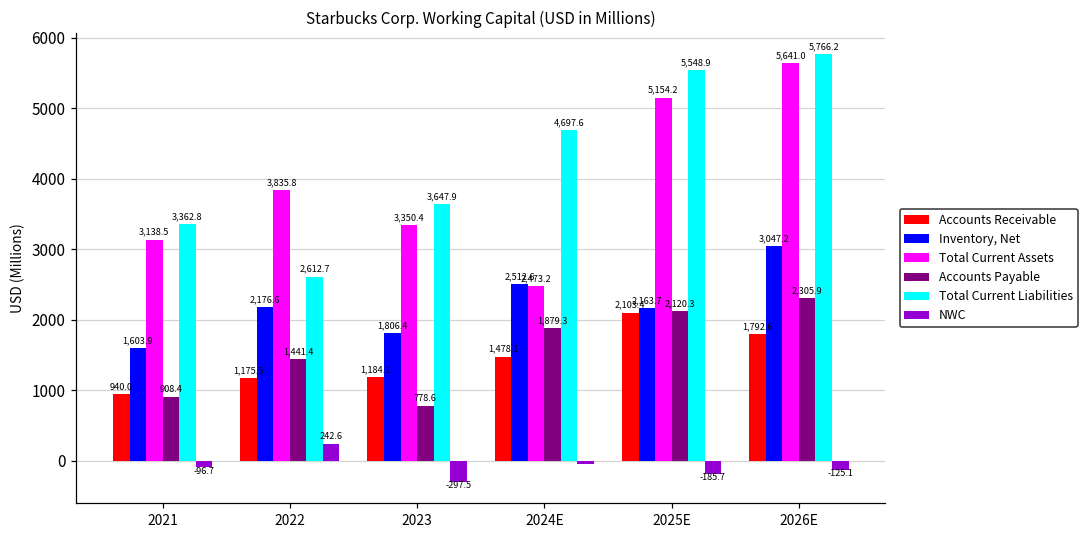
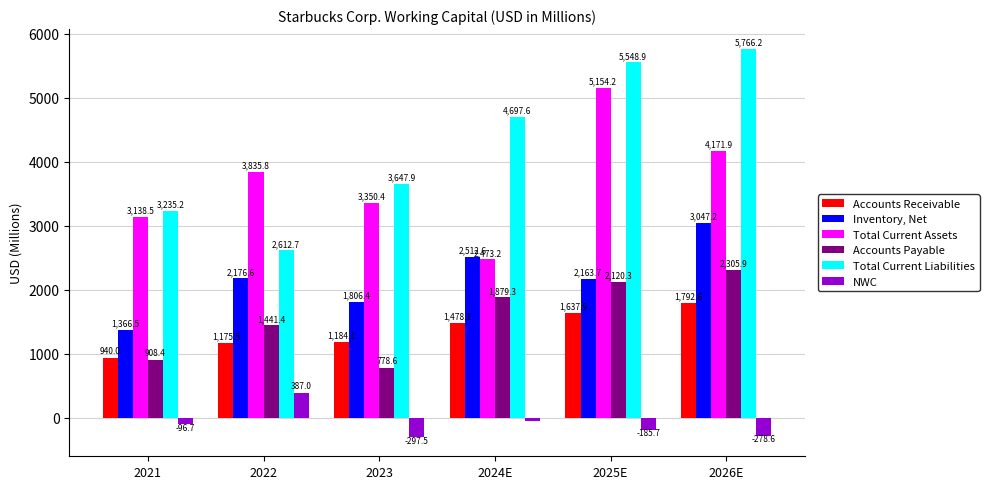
  {
    "Accounts Receivable": {
      "2021": "940.0",
      "2022": "1,175.5",
      "2023": "1,184.1",
      "2024E": "1,478.1",
-     "2025E": "2,103.4",
+     "2025E": "1,637.9",
      "2026E": "1,792.6"
    },
    "Inventory, Net": {
-     "2021": "1,603.9",
+     "2021": "1,366.5",
      "2022": "2,176.6",
      "2023": "1,806.4",
      "2026E": "3,047.2"
    },
    "Total Current Assets": {
      "2021": "3,138.5",
      "2022": "3,835.8",
      "2023": "3,350.4",
      "2025E": "5,154.2",
-     "2026E": "5,641.0"
+     "2026E": "4,171.9"
    },
    "Accounts Payable": {
      "2021": "908.4",
      "2022": "1,441.4",
      "2023": "778.6",
      "2024E": "1,879.3",
      "2025E": "2,120.3",
      "2026E": "2,305.9"
    },
    "Total Current Liabilities": {
-     "2021": "3,362.8",
+     "2021": "3,235.2",
      "2022": "2,612.7",
      "2023": "3,647.9",
      "2024E": "4,697.6",
      "2025E": "5,548.9",
      "2026E": "5,766.2"
    },
    "NWC": {
      "2021": "-96.7",
-     "2022": "242.6",
+     "2022": "387.0",
      "2023": "-297.5",
      "2025E": "-185.7",
-     "2026E": "-125.1"
+     "2026E": "-278.6"
    }
  }
